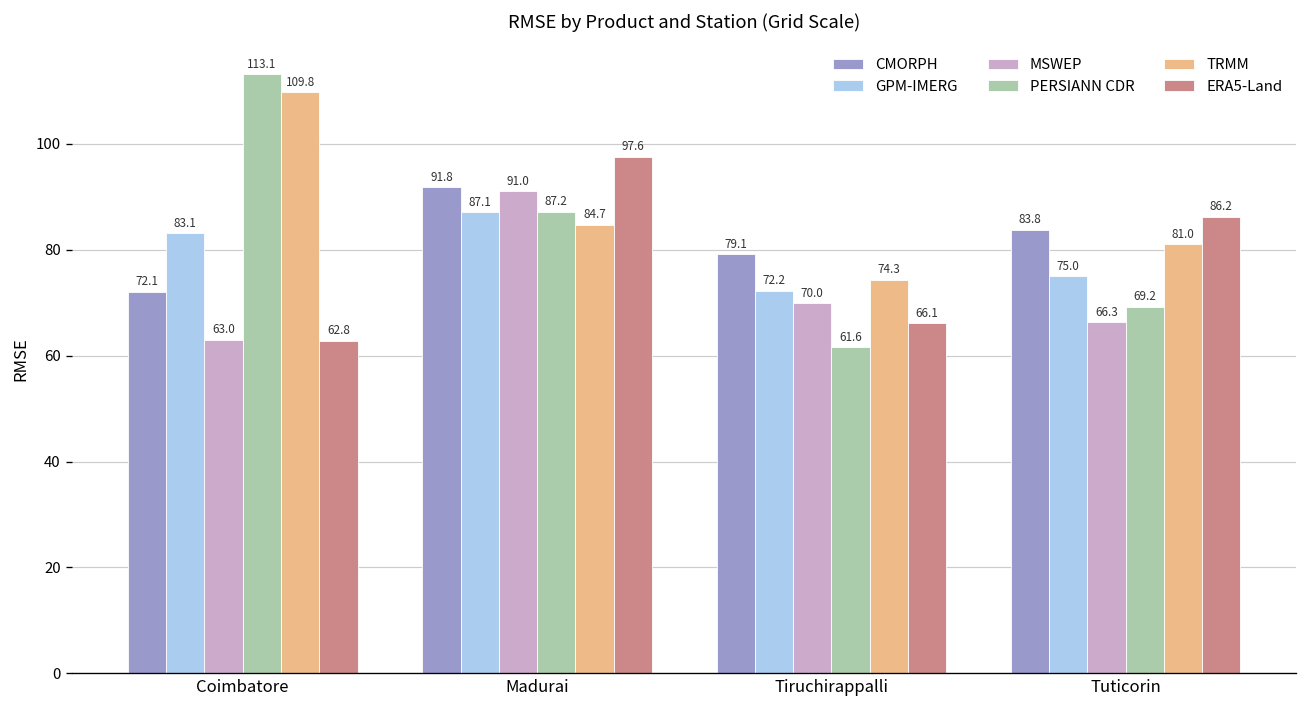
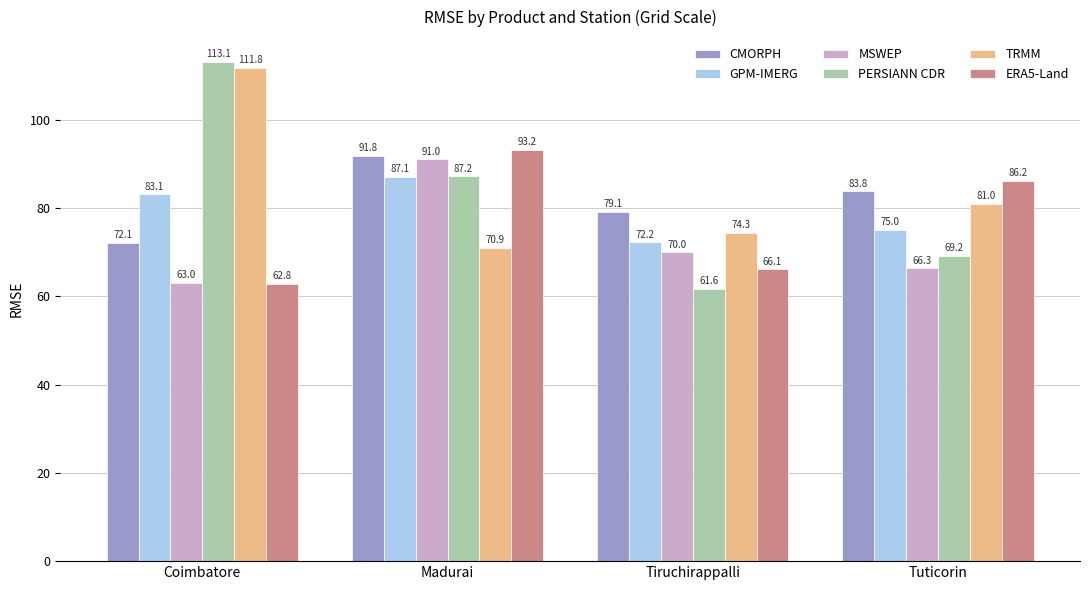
  {
    "TRMM": {
-     "Coimbatore": 109.8,
-     "Madurai": 84.7,
+     "Coimbatore": 111.8,
+     "Madurai": 70.9,
      "Tiruchirappalli": 74.3,
      "Tuticorin": 81.0
    },
    "ERA5-Land": {
      "Coimbatore": 62.8,
-     "Madurai": 97.6,
+     "Madurai": 93.2,
      "Tiruchirappalli": 66.1,
      "Tuticorin": 86.2
    }
  }
